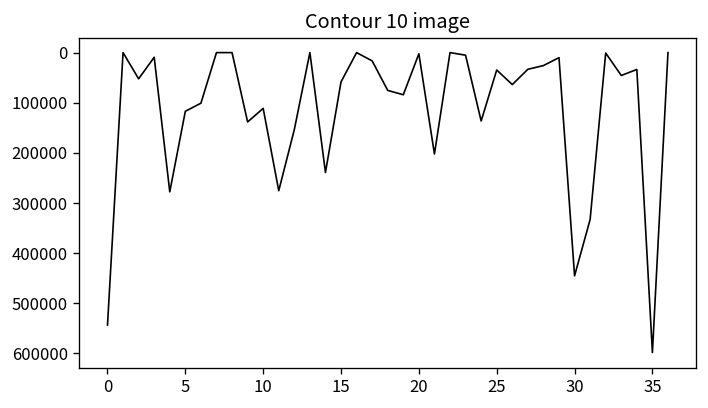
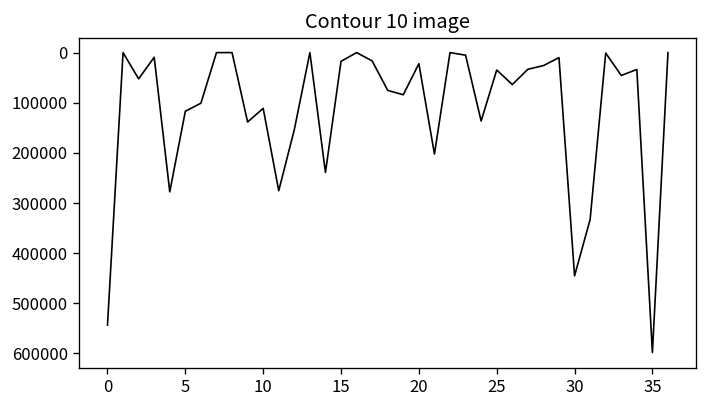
  {
    "0": 540000,
    "5": 120000,
    "10": 110000,
-   "15": 60000,
-   "20": 0,
+   "15": 20000,
+   "20": 20000,
    "25": 30000,
    "30": 450000,
    "35": 600000
  }
